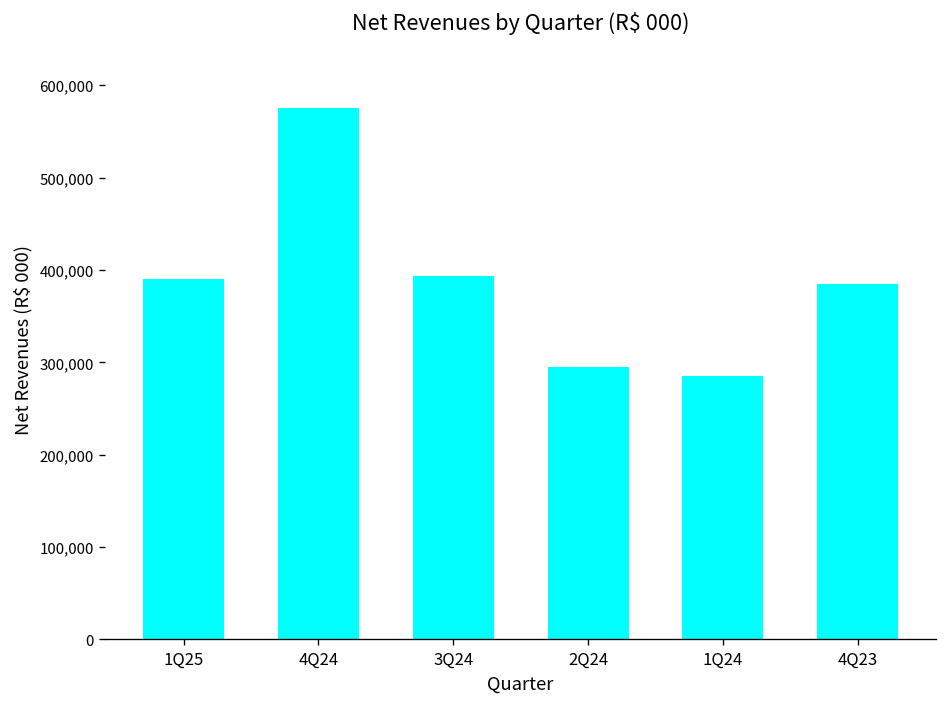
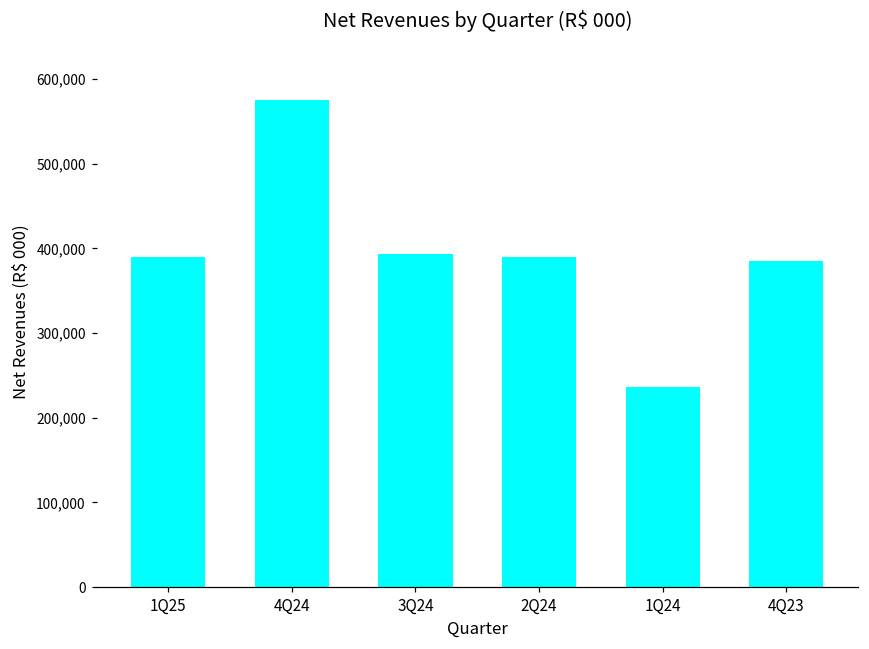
  {
    "1Q25": "390,000",
    "4Q24": "580,000",
    "3Q24": "390,000",
-   "2Q24": "300,000",
-   "1Q24": "290,000",
+   "2Q24": "390,000",
+   "1Q24": "240,000",
    "4Q23": "390,000"
  }
